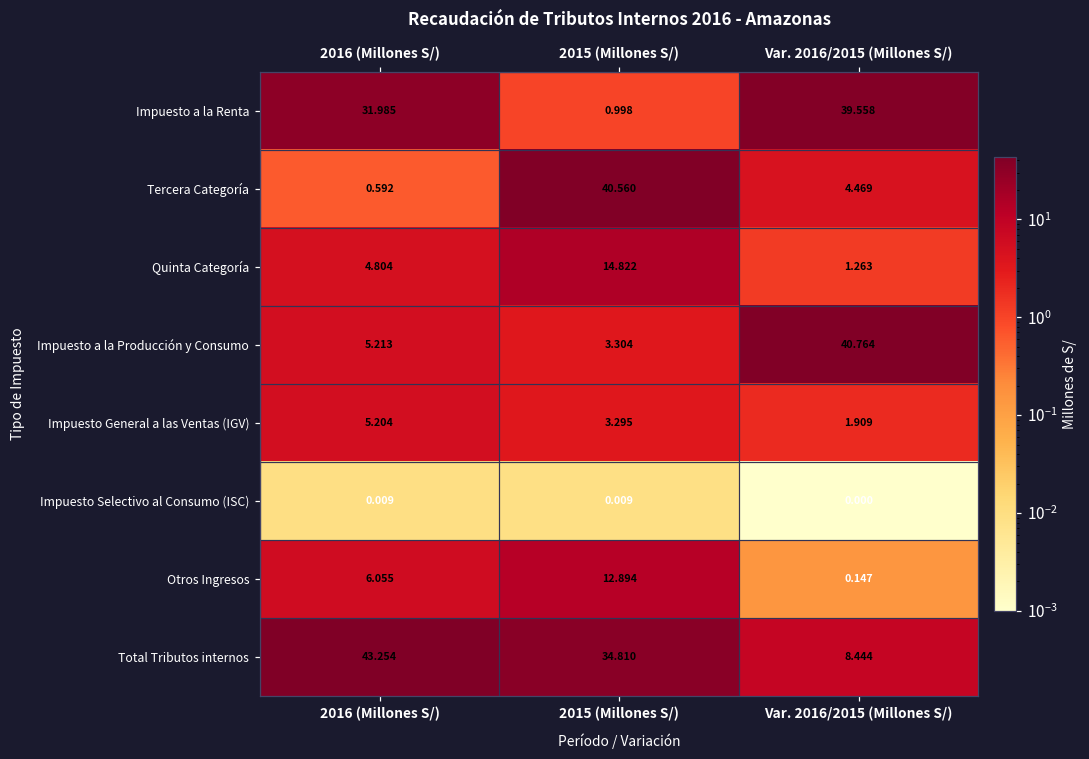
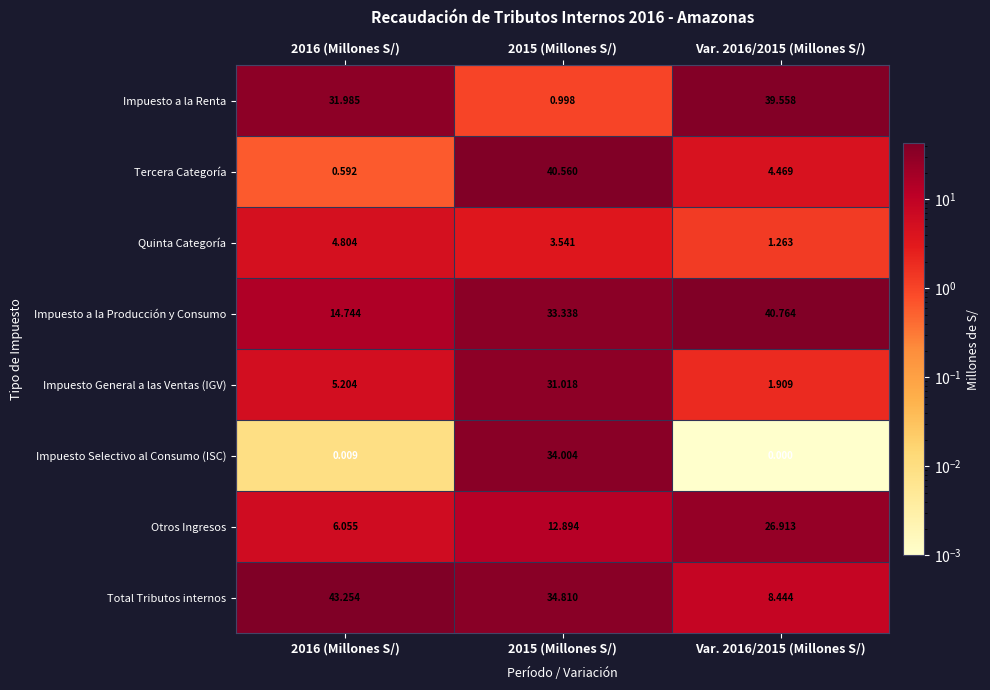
  {
    "Impuesto a la Renta": {
      "2016 (Millones S/)": 31.985,
      "2015 (Millones S/)": 0.998,
      "Var. 2016/2015 (Millones S/)": 39.558
    },
    "Tercera Categoría": {
      "2016 (Millones S/)": 0.592,
      "2015 (Millones S/)": 40.560,
      "Var. 2016/2015 (Millones S/)": 4.469
    },
    "Quinta Categoría": {
      "2016 (Millones S/)": 4.804,
-     "2015 (Millones S/)": 14.822,
+     "2015 (Millones S/)": 3.541,
      "Var. 2016/2015 (Millones S/)": 1.263
    },
    "Impuesto a la Producción y Consumo": {
-     "2016 (Millones S/)": 5.213,
-     "2015 (Millones S/)": 3.304,
+     "2016 (Millones S/)": 14.744,
+     "2015 (Millones S/)": 33.338,
      "Var. 2016/2015 (Millones S/)": 40.764
    },
    "Impuesto General a las Ventas (IGV)": {
      "2016 (Millones S/)": 5.204,
-     "2015 (Millones S/)": 3.295,
+     "2015 (Millones S/)": 31.018,
      "Var. 2016/2015 (Millones S/)": 1.909
    },
    "Impuesto Selectivo al Consumo (ISC)": {
      "2016 (Millones S/)": 0.009,
-     "2015 (Millones S/)": 0.009,
+     "2015 (Millones S/)": 34.004,
      "Var. 2016/2015 (Millones S/)": 0.000
    },
    "Otros Ingresos": {
      "2016 (Millones S/)": 6.055,
      "2015 (Millones S/)": 12.894,
-     "Var. 2016/2015 (Millones S/)": 0.147
+     "Var. 2016/2015 (Millones S/)": 26.913
    },
    "Total Tributos internos": {
      "2016 (Millones S/)": 43.254,
      "2015 (Millones S/)": 34.810,
      "Var. 2016/2015 (Millones S/)": 8.444
    }
  }
